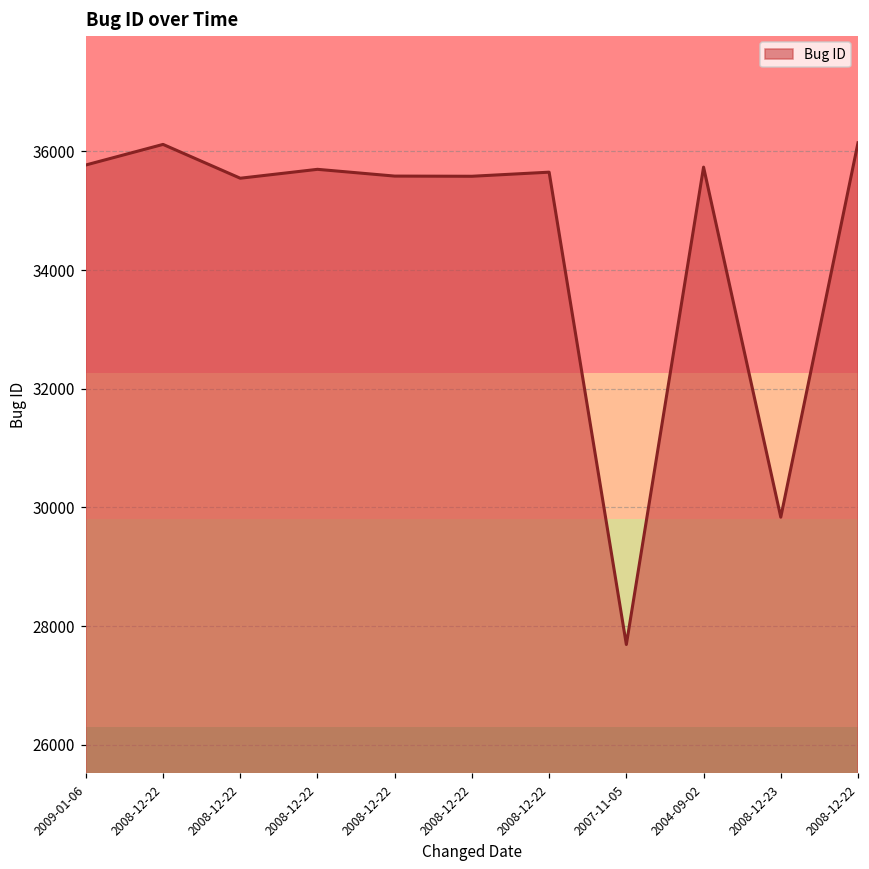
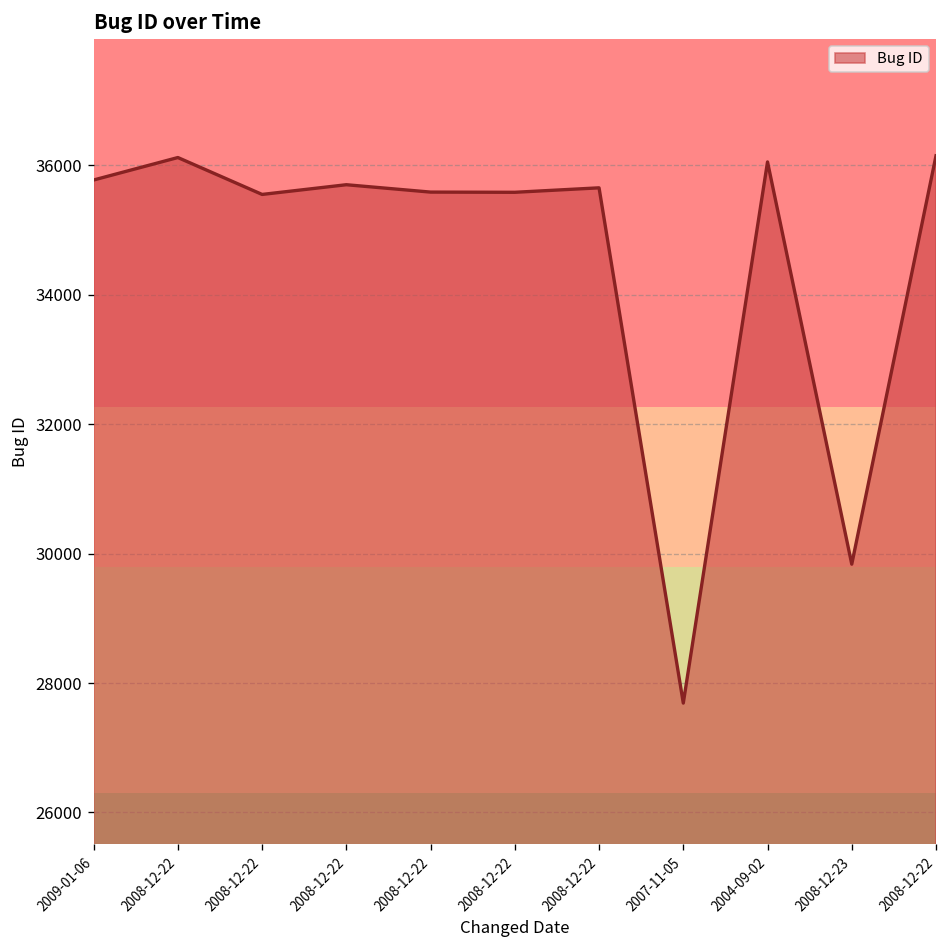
  {
    "2009-01-06": 35800,
    "2007-11-05": 27700,
-   "2004-09-02": 35700,
+   "2004-09-02": 36100,
    "2008-12-23": 29800
  }
